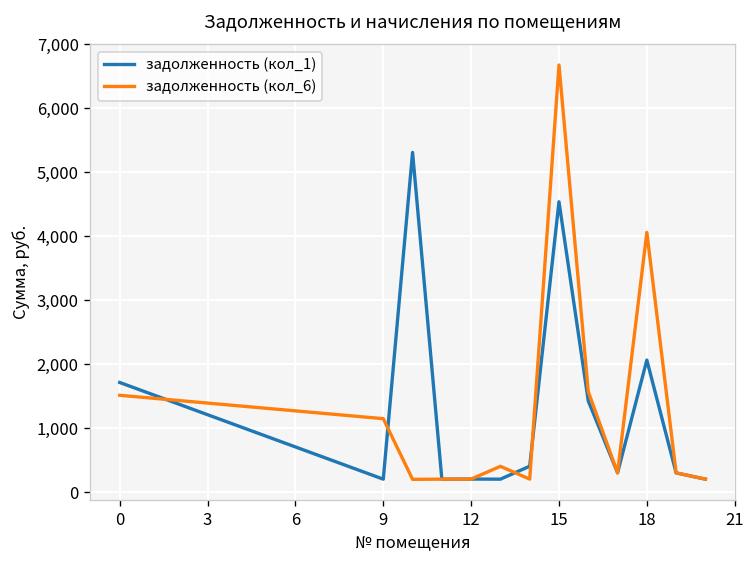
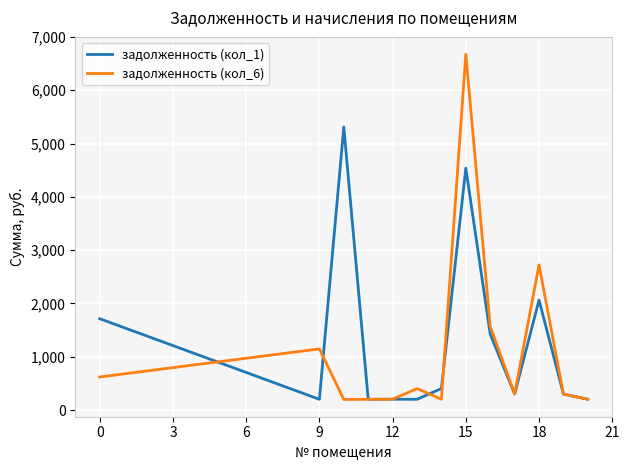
  {
    "задолженность (кол_1)": {
      "0": "1,700",
      "9": "200",
      "15": "4,500",
      "18": "2,100"
    },
    "задолженность (кол_6)": {
-     "0": "1,500",
+     "0": "600",
      "9": "1,100",
      "15": "6,700",
-     "18": "4,100"
+     "18": "2,700"
    }
  }
